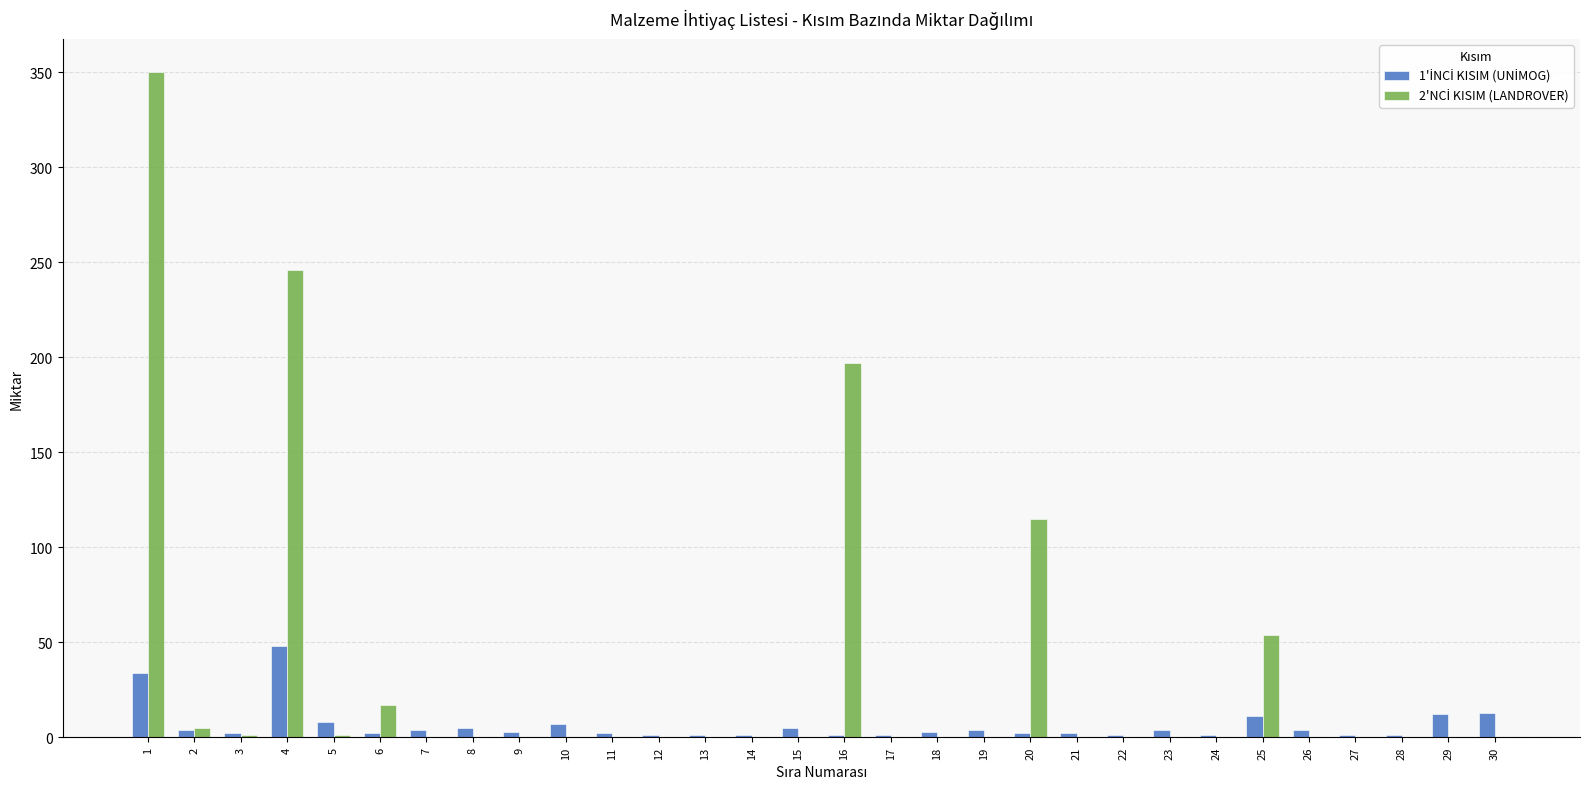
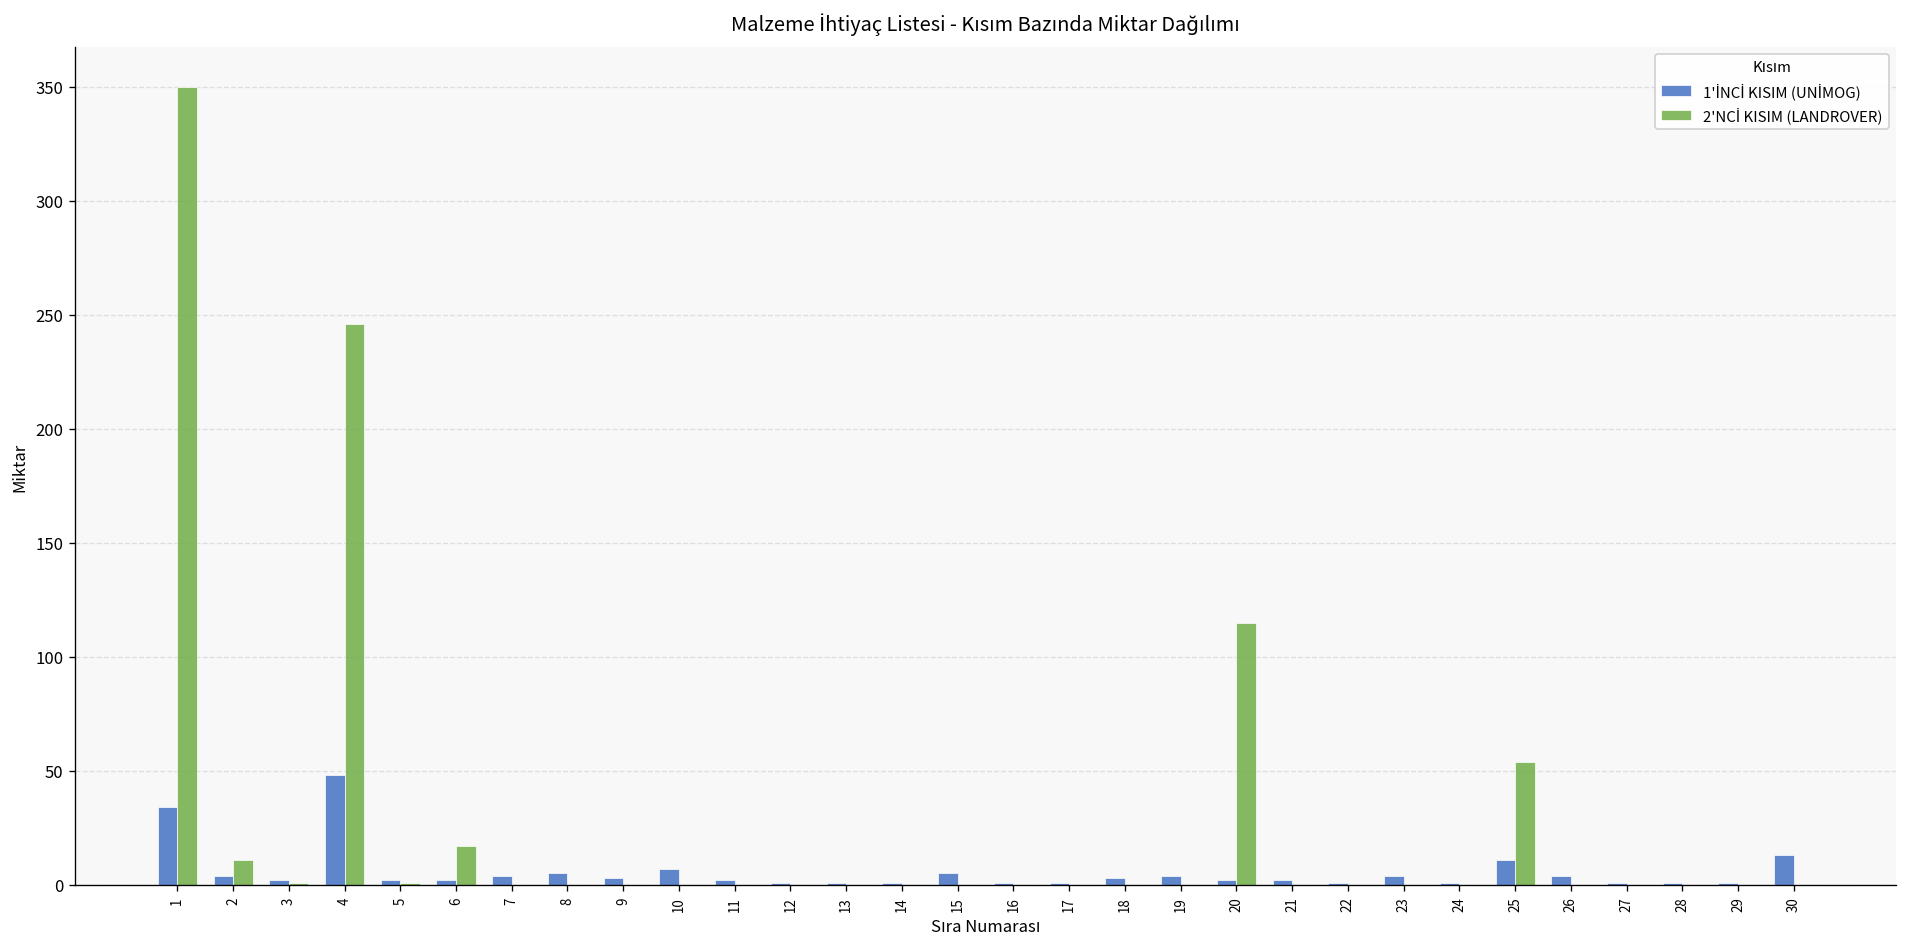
  {
    "1'İNCİ KISIM (UNİMOG)": {
      "1": 34,
      "2": 4,
      "3": 2,
      "4": 48,
-     "5": 8,
+     "5": 2,
      "6": 2,
      "7": 4,
      "8": 5,
      "9": 3,
      "10": 7,
      "11": 2,
      "15": 5,
      "18": 3,
      "19": 4,
      "20": 2,
      "21": 2,
      "23": 4,
      "25": 11,
      "26": 4,
-     "29": 12,
+     "29": 1,
      "30": 13
    },
    "2'NCİ KISIM (LANDROVER)": {
      "1": 350,
-     "2": 5,
+     "2": 11,
      "4": 246,
      "6": 17,
      "7": 0,
      "8": 0,
      "9": 0,
      "10": 0,
      "11": 0,
      "12": 0,
      "13": 0,
      "14": 0,
      "15": 0,
-     "16": 197,
+     "16": 0,
      "17": 0,
      "18": 0,
      "19": 0,
      "20": 115,
      "21": 0,
      "22": 0,
      "23": 0,
      "24": 0,
      "25": 54,
      "26": 0,
      "27": 0,
      "28": 0,
      "29": 0,
      "30": 0
    }
  }
